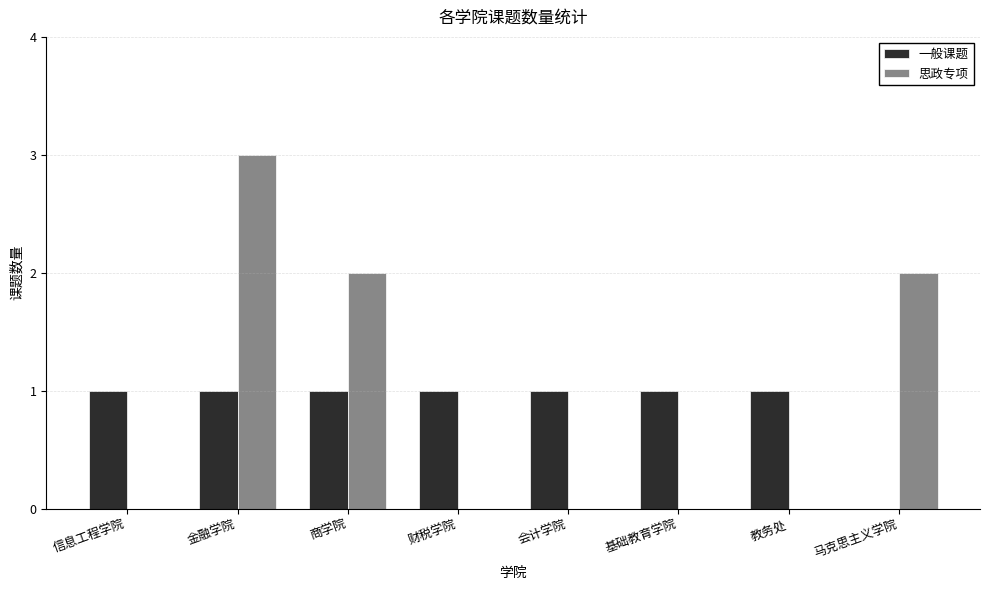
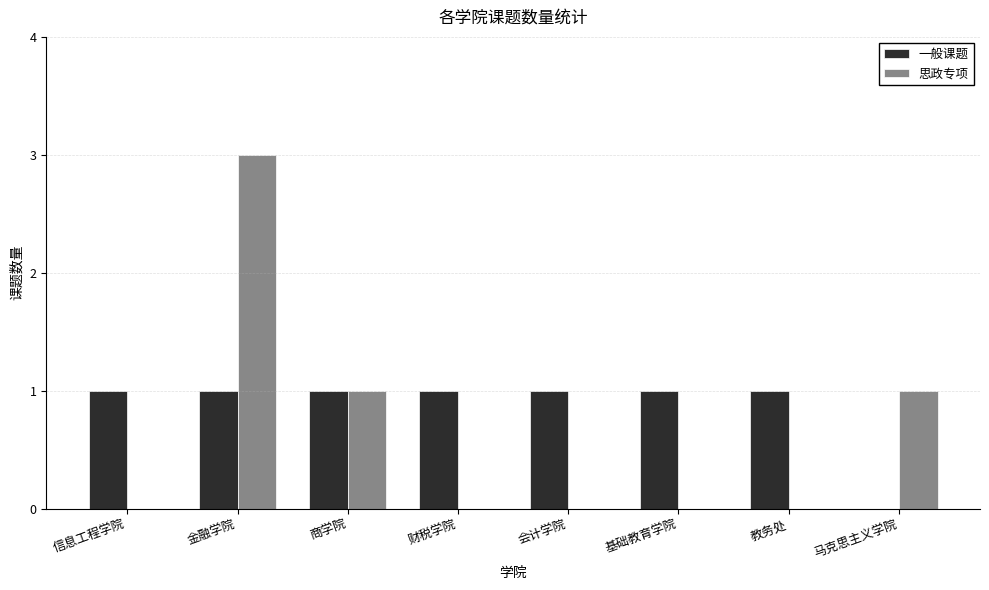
  {
    "一般课题": {
      "信息工程学院": 1,
      "金融学院": 1,
      "商学院": 1,
      "财税学院": 1,
      "会计学院": 1,
      "基础教育学院": 1,
      "教务处": 1,
      "马克思主义学院": 0
    },
    "思政专项": {
      "信息工程学院": 0,
      "金融学院": 3,
-     "商学院": 2,
+     "商学院": 1,
      "财税学院": 0,
      "会计学院": 0,
      "基础教育学院": 0,
      "教务处": 0,
-     "马克思主义学院": 2
+     "马克思主义学院": 1
    }
  }
